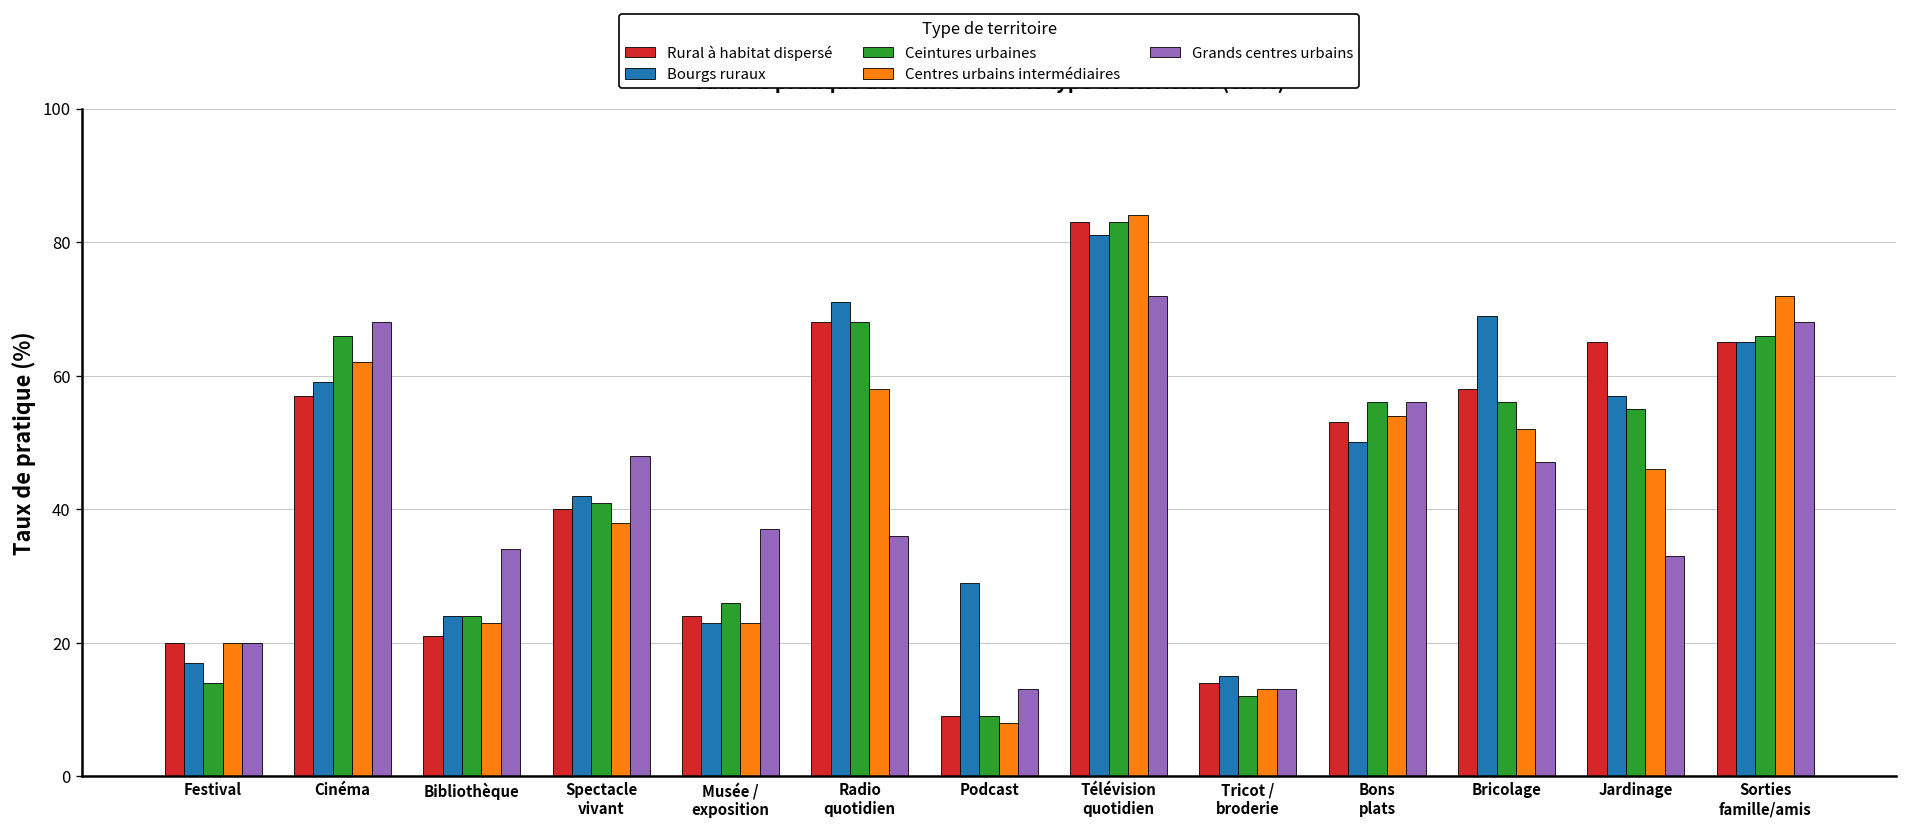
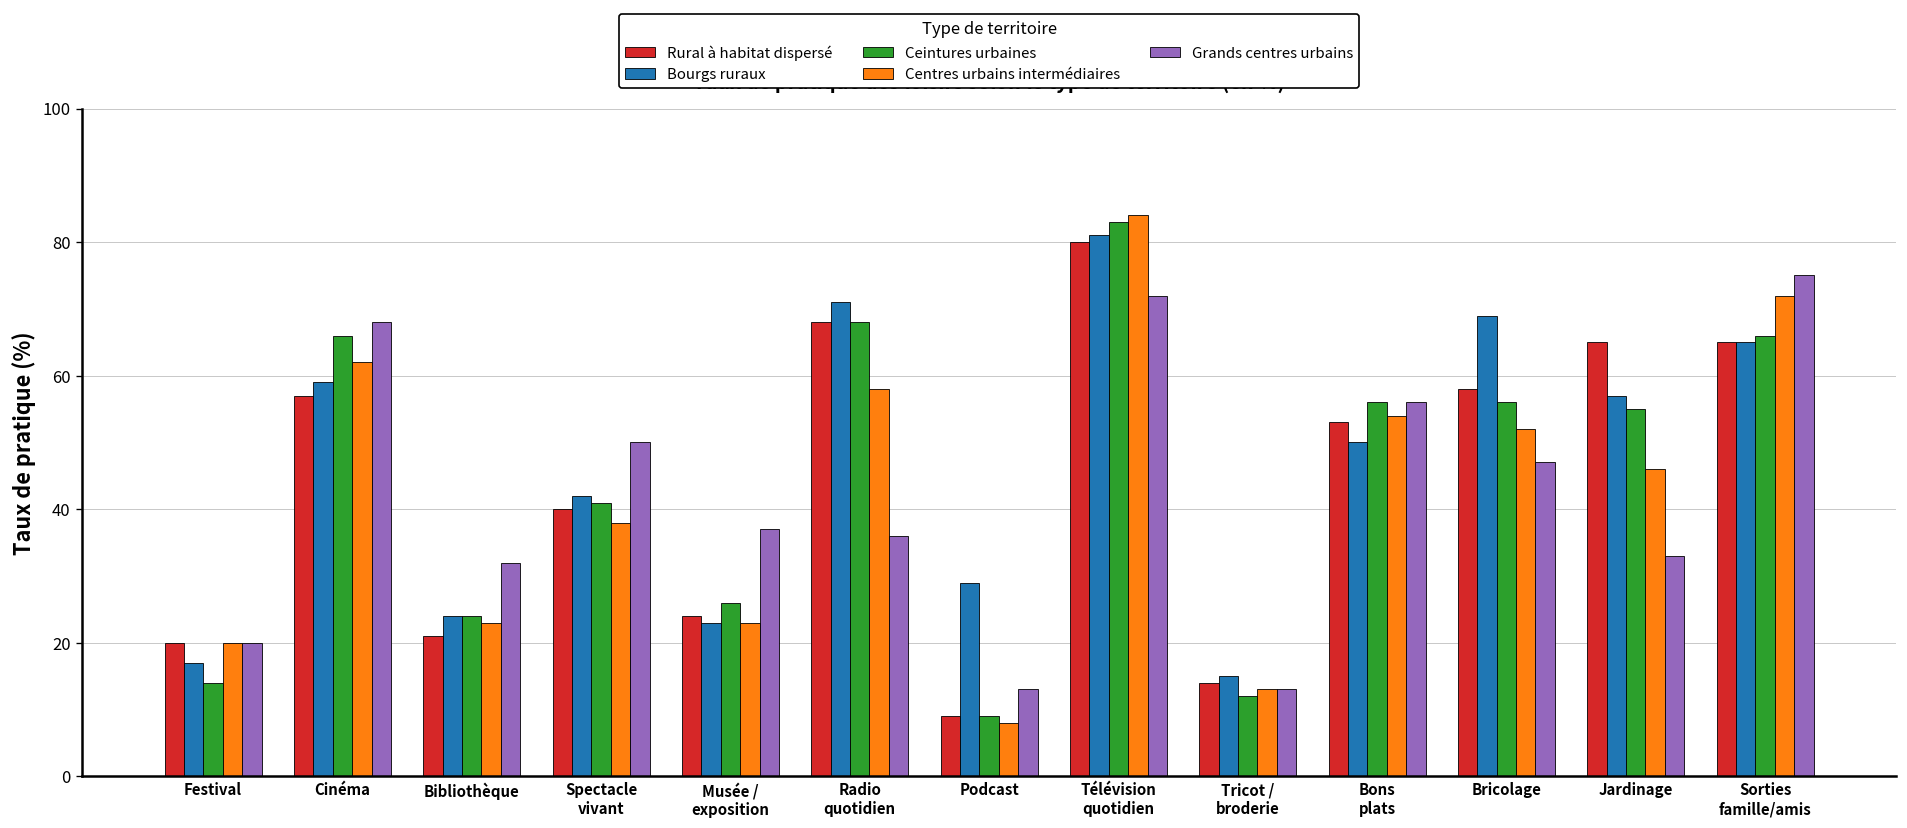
  {
    "Rural à habitat dispersé": {
      "Festival": 20,
      "Cinéma": 57,
      "Bibliothèque": 21,
      "Spectacle vivant": 40,
      "Musée / exposition": 24,
      "Radio quotidien": 68,
      "Podcast": 9,
-     "Télévision quotidien": 83,
+     "Télévision quotidien": 80,
      "Tricot / broderie": 14,
      "Bons plats": 53,
      "Bricolage": 58,
      "Jardinage": 65,
      "Sorties famille/amis": 65
    },
    "Bourgs ruraux": {
      "Festival": 17,
      "Cinéma": 59,
      "Bibliothèque": 24,
      "Spectacle vivant": 42,
      "Musée / exposition": 23,
      "Radio quotidien": 71,
      "Podcast": 29,
      "Télévision quotidien": 81,
      "Tricot / broderie": 15,
      "Bons plats": 50,
      "Bricolage": 69,
      "Jardinage": 57,
      "Sorties famille/amis": 65
    },
    "Ceintures urbaines": {
      "Festival": 14,
      "Cinéma": 66,
      "Bibliothèque": 24,
      "Spectacle vivant": 41,
      "Musée / exposition": 26,
      "Radio quotidien": 68,
      "Podcast": 9,
      "Télévision quotidien": 83,
      "Tricot / broderie": 12,
      "Bons plats": 56,
      "Bricolage": 56,
      "Jardinage": 55,
      "Sorties famille/amis": 66
    },
    "Centres urbains intermédiaires": {
      "Festival": 20,
      "Cinéma": 62,
      "Bibliothèque": 23,
      "Spectacle vivant": 38,
      "Musée / exposition": 23,
      "Radio quotidien": 58,
      "Podcast": 8,
      "Télévision quotidien": 84,
      "Tricot / broderie": 13,
      "Bons plats": 54,
      "Bricolage": 52,
      "Jardinage": 46,
      "Sorties famille/amis": 72
    },
    "Grands centres urbains": {
      "Festival": 20,
      "Cinéma": 68,
-     "Bibliothèque": 34,
-     "Spectacle vivant": 48,
+     "Bibliothèque": 32,
+     "Spectacle vivant": 50,
      "Musée / exposition": 37,
      "Radio quotidien": 36,
      "Podcast": 13,
      "Télévision quotidien": 72,
      "Tricot / broderie": 13,
      "Bons plats": 56,
      "Bricolage": 47,
      "Jardinage": 33,
-     "Sorties famille/amis": 68
+     "Sorties famille/amis": 75
    }
  }
